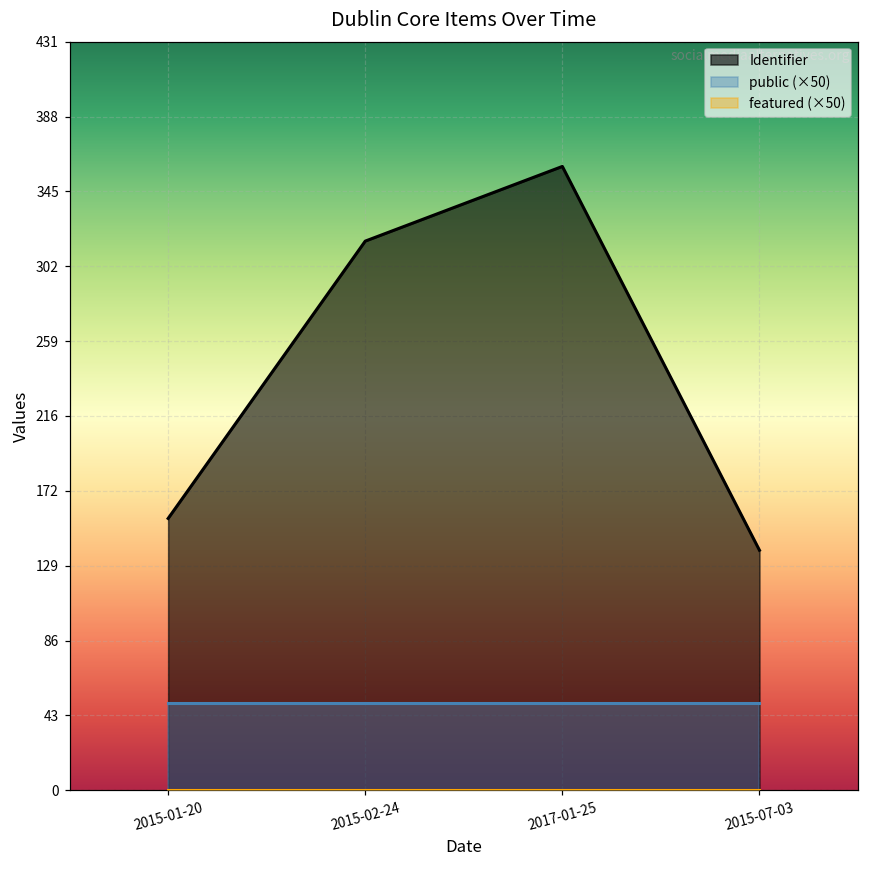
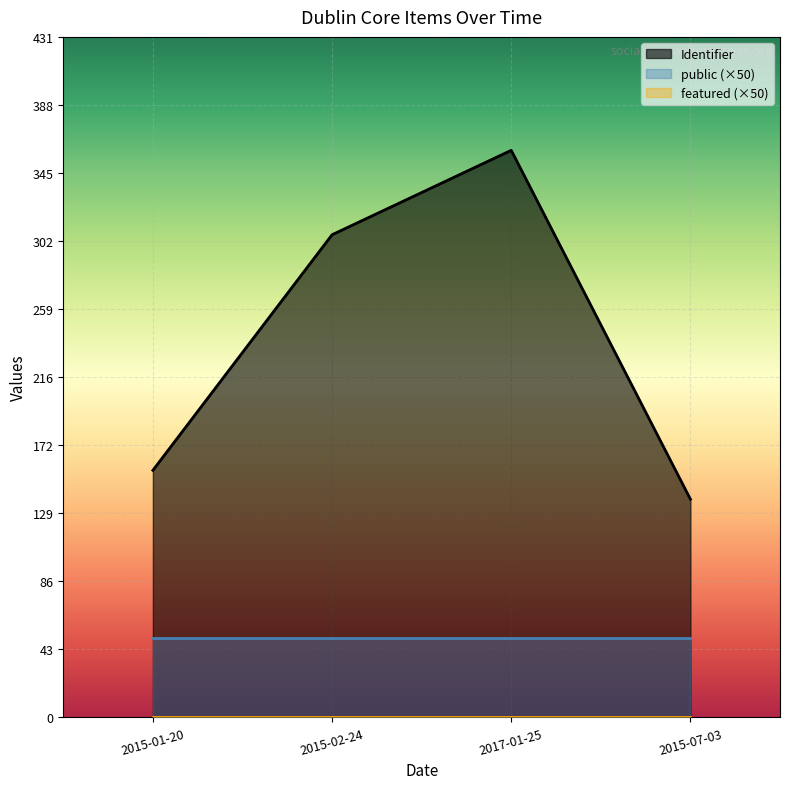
  {
    "Identifier": {
      "2015-01-20": 157,
-     "2015-02-24": 316,
+     "2015-02-24": 306,
      "2017-01-25": 359,
      "2015-07-03": 138
    },
    "public (×50)": {
      "2015-01-20": 50,
      "2015-02-24": 50,
      "2017-01-25": 50,
      "2015-07-03": 50
    },
    "featured (×50)": {
      "2015-01-20": 0,
      "2015-02-24": 0,
      "2017-01-25": 0,
      "2015-07-03": 0
    }
  }
